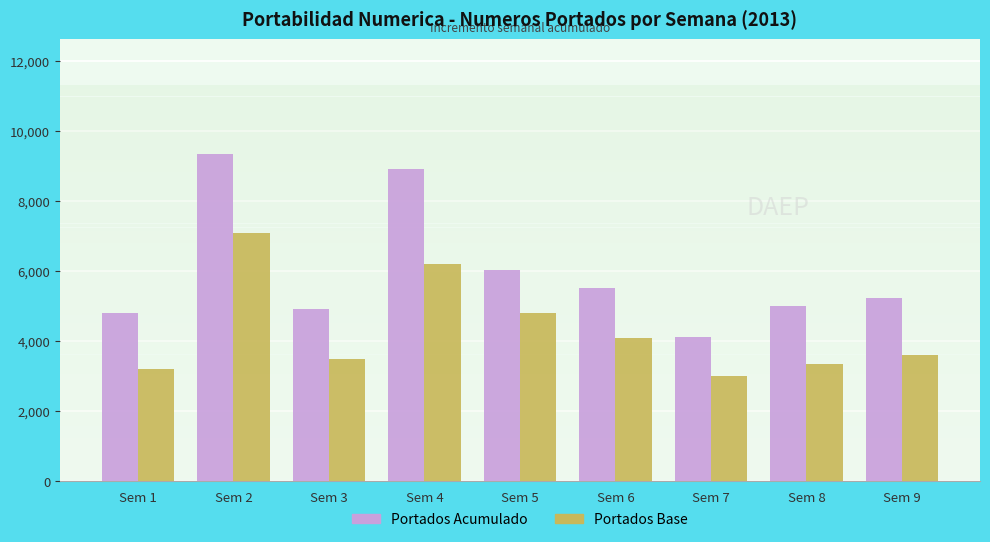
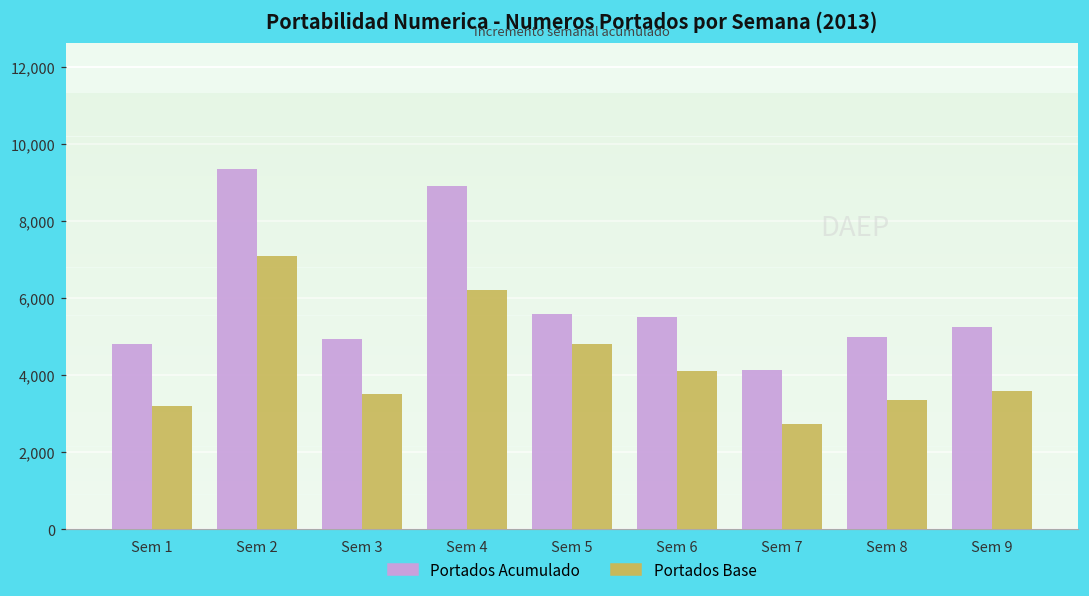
  {
    "Portados Acumulado": {
      "Sem 1": "4,800",
      "Sem 2": "9,300",
      "Sem 3": "4,900",
      "Sem 4": "8,900",
-     "Sem 5": "6,000",
+     "Sem 5": "5,600",
      "Sem 6": "5,500",
      "Sem 7": "4,100",
      "Sem 8": "5,000",
      "Sem 9": "5,200"
    },
    "Portados Base": {
      "Sem 1": "3,200",
      "Sem 2": "7,100",
      "Sem 3": "3,500",
      "Sem 4": "6,200",
      "Sem 5": "4,800",
      "Sem 6": "4,100",
-     "Sem 7": "3,000",
+     "Sem 7": "2,700",
      "Sem 8": "3,400",
      "Sem 9": "3,600"
    }
  }
